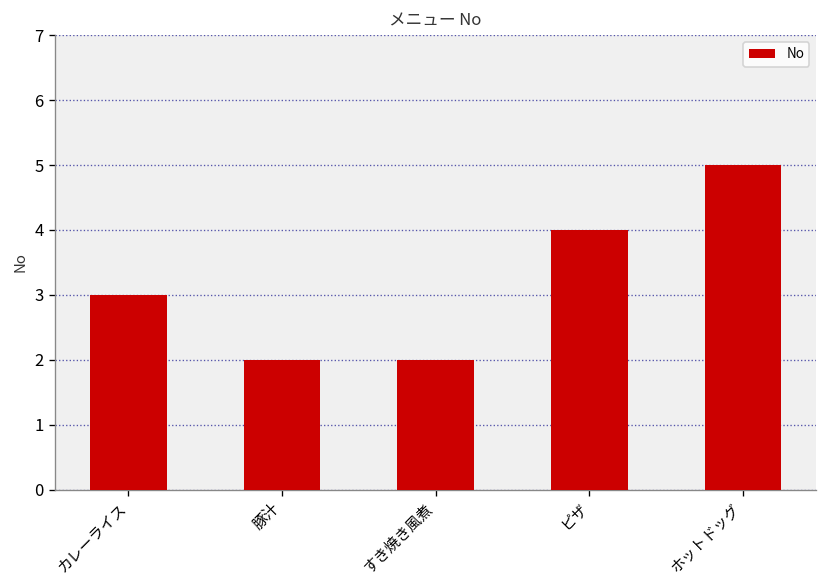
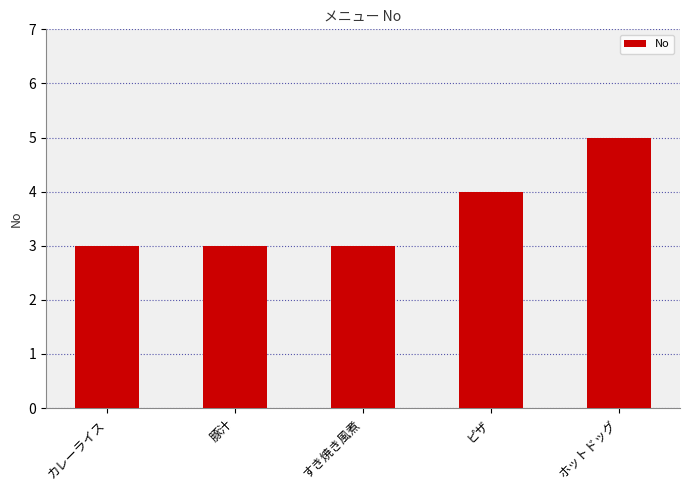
  {
    "カレーライス": 3,
-   "豚汁": 2,
-   "すき焼き風煮": 2,
+   "豚汁": 3,
+   "すき焼き風煮": 3,
    "ピザ": 4,
    "ホットドッグ": 5
  }
